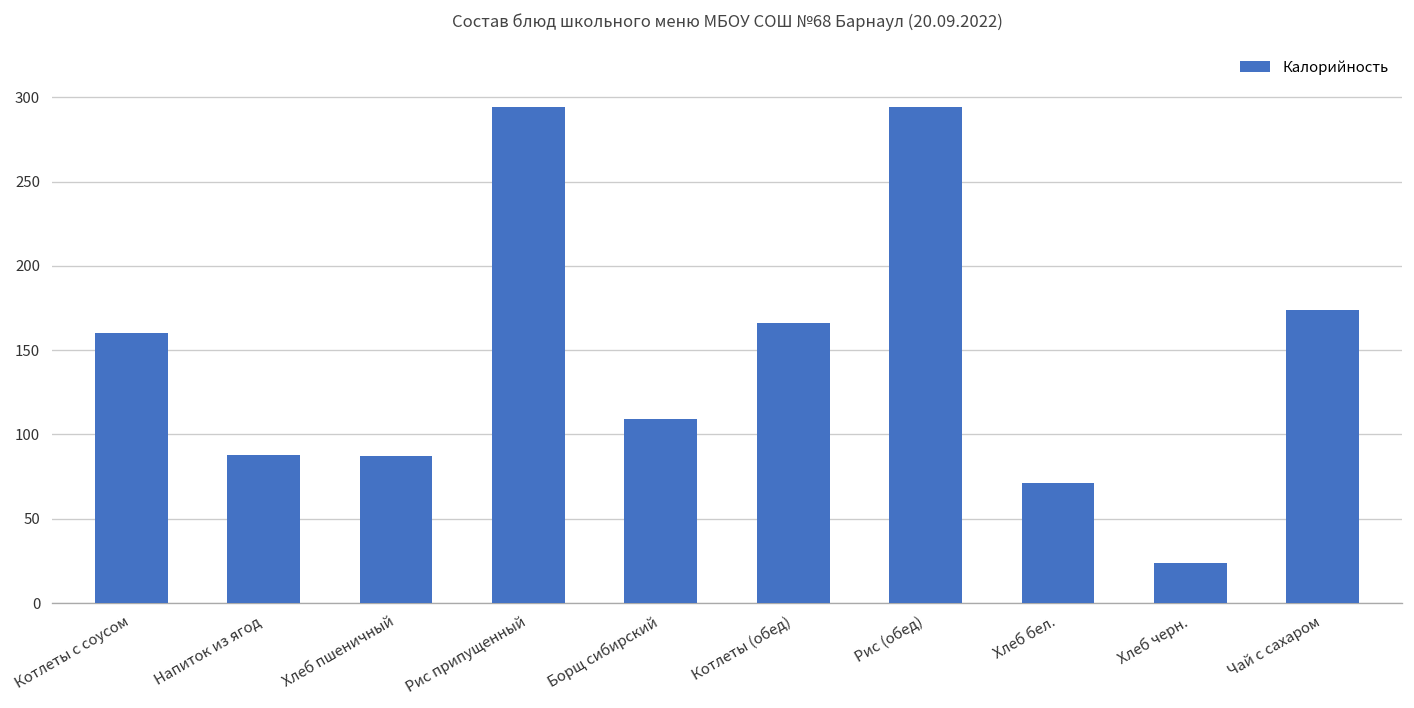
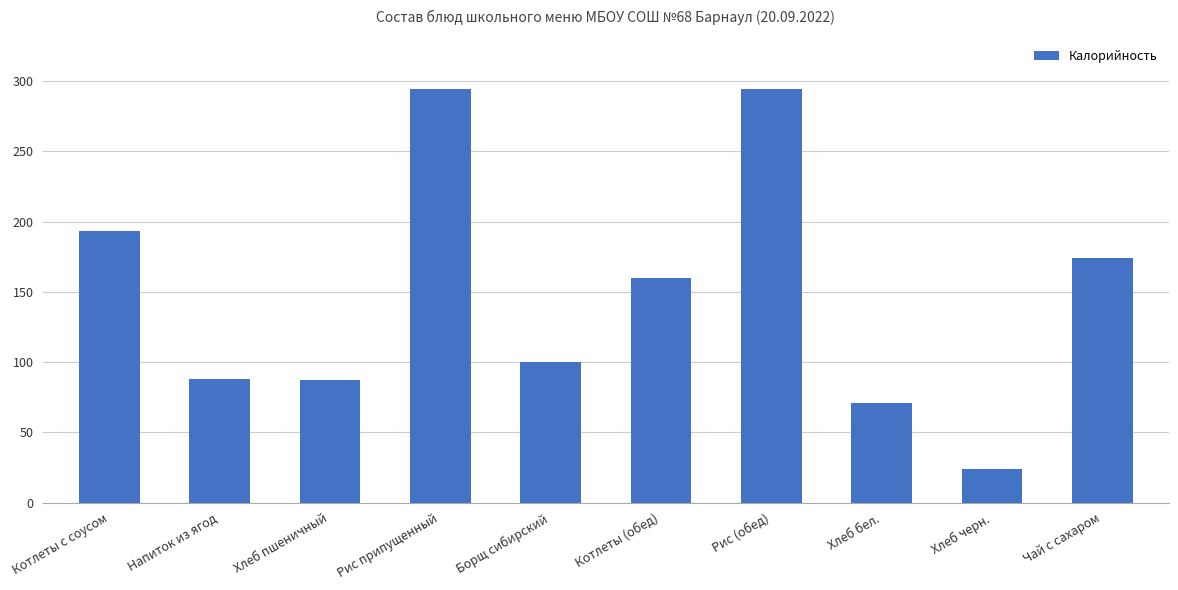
  {
-   "Котлеты с соусом": 160,
+   "Котлеты с соусом": 193,
    "Напиток из ягод": 88,
    "Хлеб пшеничный": 87,
    "Рис припущенный": 294,
-   "Борщ сибирский": 109,
-   "Котлеты (обед)": 166,
+   "Борщ сибирский": 100,
+   "Котлеты (обед)": 160,
    "Рис (обед)": 294,
    "Хлеб бел.": 71,
    "Хлеб черн.": 24,
    "Чай с сахаром": 174
  }
